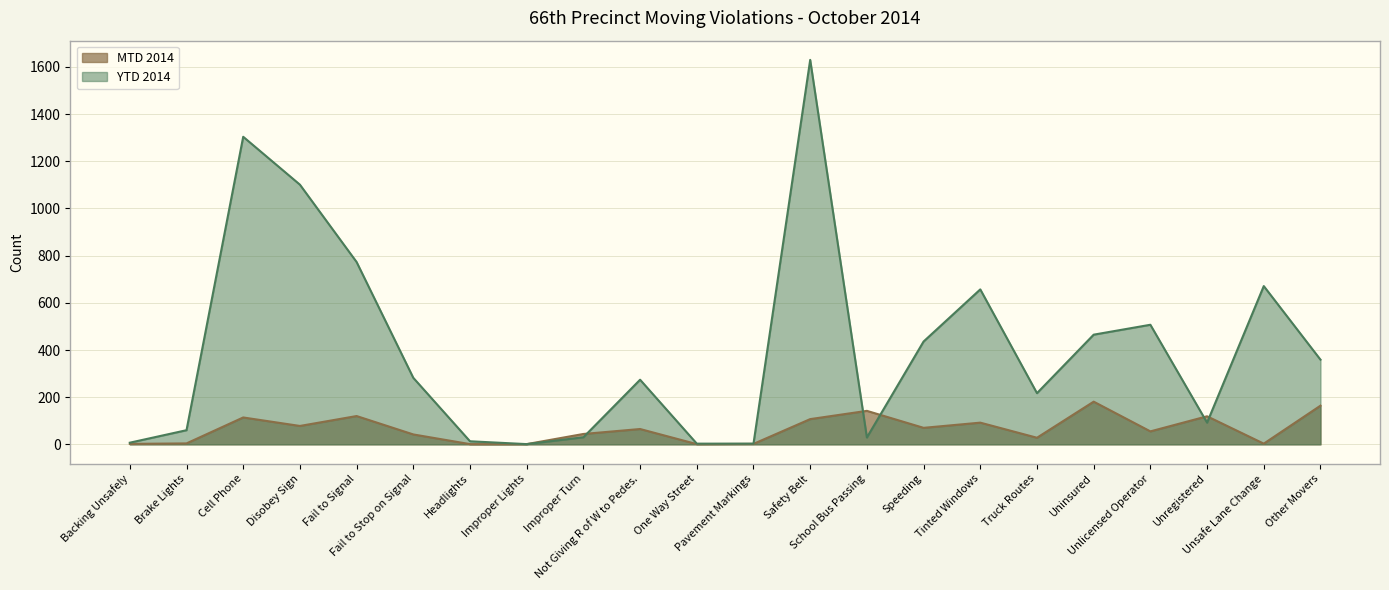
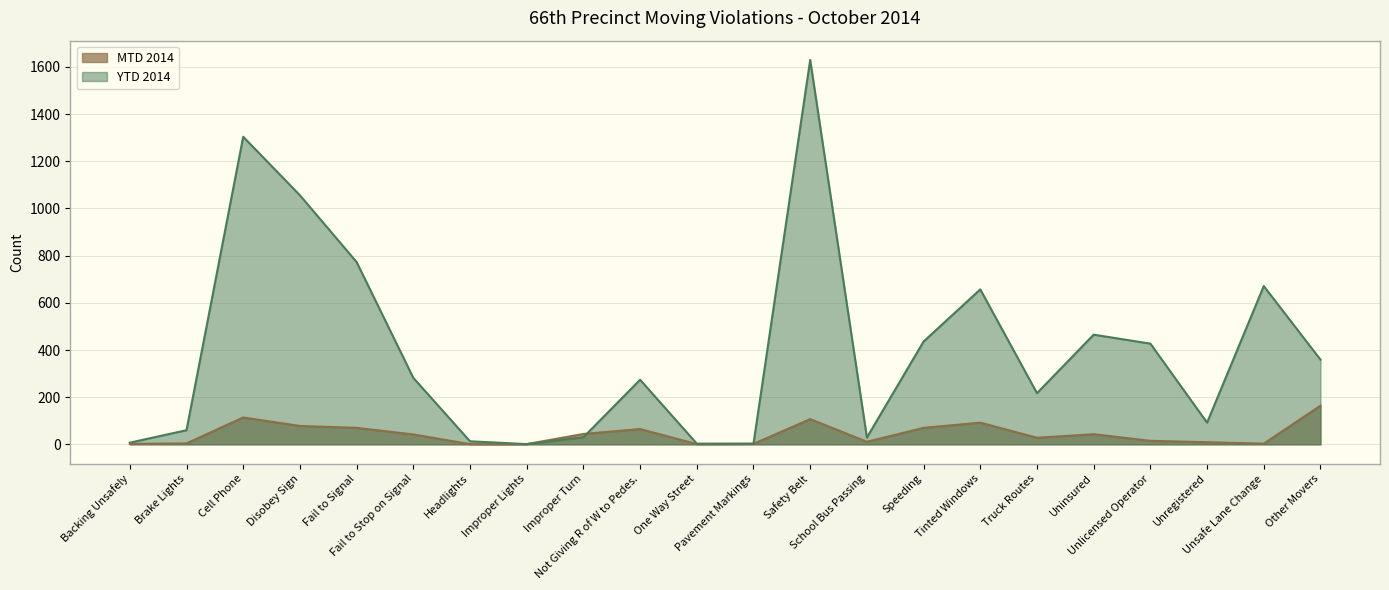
  {
    "MTD 2014": {
      "Brake Lights": 0,
      "Cell Phone": 110,
      "Disobey Sign": 80,
-     "Fail to Signal": 120,
+     "Fail to Signal": 70,
      "Fail to Stop on Signal": 40,
      "Headlights": 0,
      "Improper Turn": 40,
      "Not Giving R of W to Pedes.": 70,
      "Safety Belt": 110,
-     "School Bus Passing": 140,
+     "School Bus Passing": 10,
      "Speeding": 70,
      "Tinted Windows": 90,
      "Truck Routes": 30,
-     "Uninsured": 180,
-     "Unlicensed Operator": 60,
-     "Unregistered": 120,
+     "Uninsured": 40,
+     "Unlicensed Operator": 20,
+     "Unregistered": 10,
      "Unsafe Lane Change": 0,
      "Other Movers": 160
    },
    "YTD 2014": {
      "Brake Lights": 60,
      "Cell Phone": 1300,
-     "Disobey Sign": 1100,
+     "Disobey Sign": 1060,
      "Fail to Signal": 770,
      "Fail to Stop on Signal": 280,
      "Headlights": 10,
      "Improper Turn": 30,
      "Not Giving R of W to Pedes.": 270,
      "Safety Belt": 1630,
      "School Bus Passing": 30,
      "Speeding": 440,
      "Tinted Windows": 660,
      "Truck Routes": 220,
      "Uninsured": 470,
-     "Unlicensed Operator": 510,
+     "Unlicensed Operator": 430,
      "Unregistered": 90,
      "Unsafe Lane Change": 670,
      "Other Movers": 360
    }
  }
